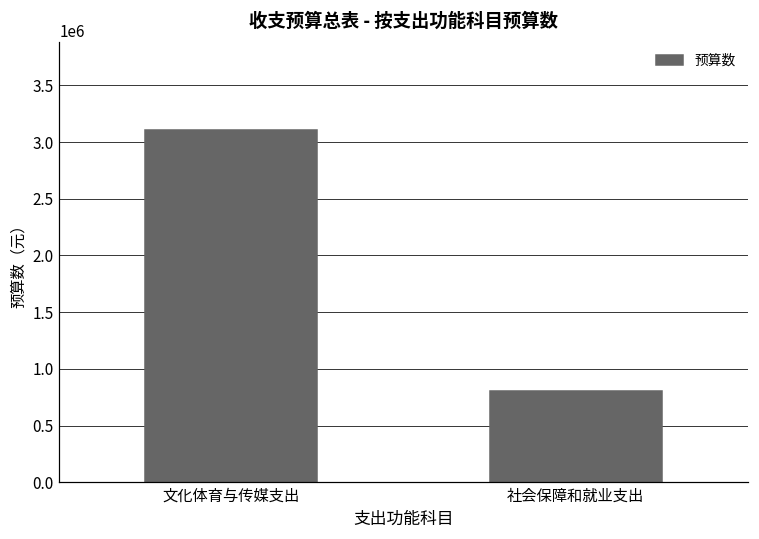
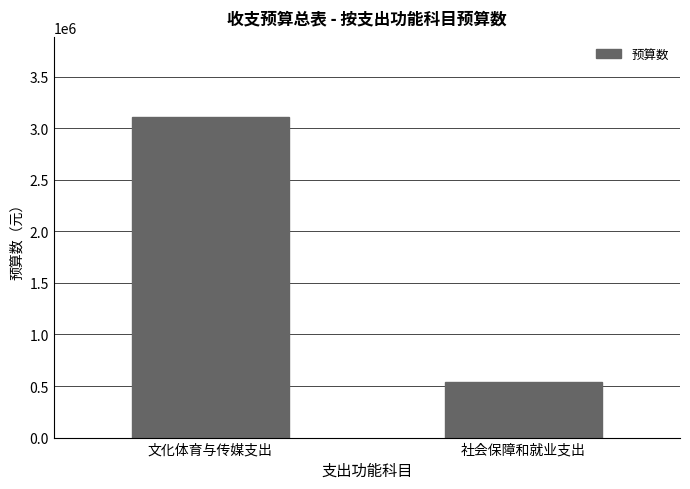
  {
    "文化体育与传媒支出": 3110000,
-   "社会保障和就业支出": 810000
+   "社会保障和就业支出": 540000
  }
